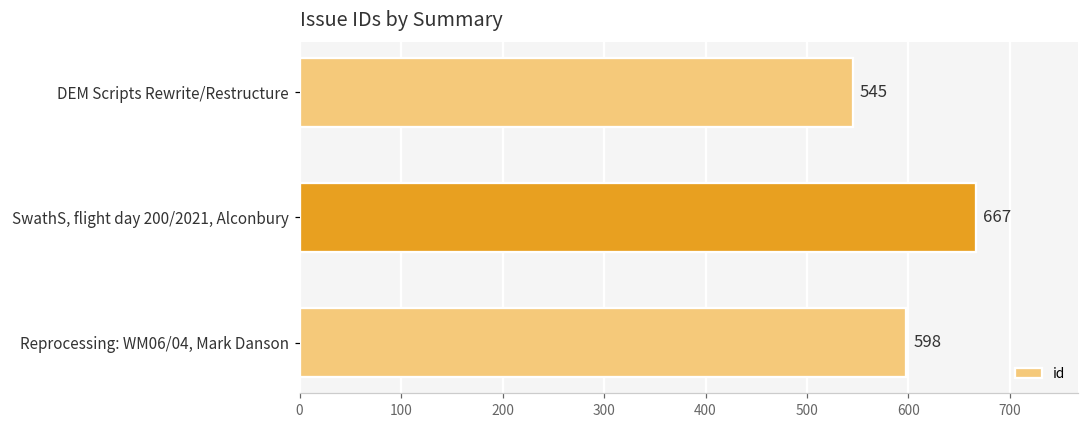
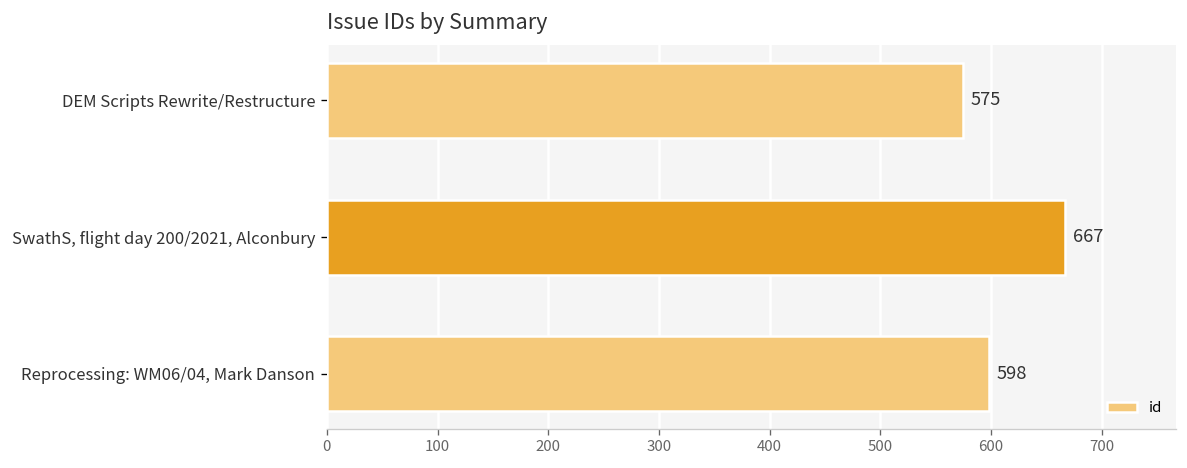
  {
-   "DEM Scripts Rewrite/Restructure": 545,
+   "DEM Scripts Rewrite/Restructure": 575,
    "SwathS, flight day 200/2021, Alconbury": 667,
    "Reprocessing: WM06/04, Mark Danson": 598
  }
